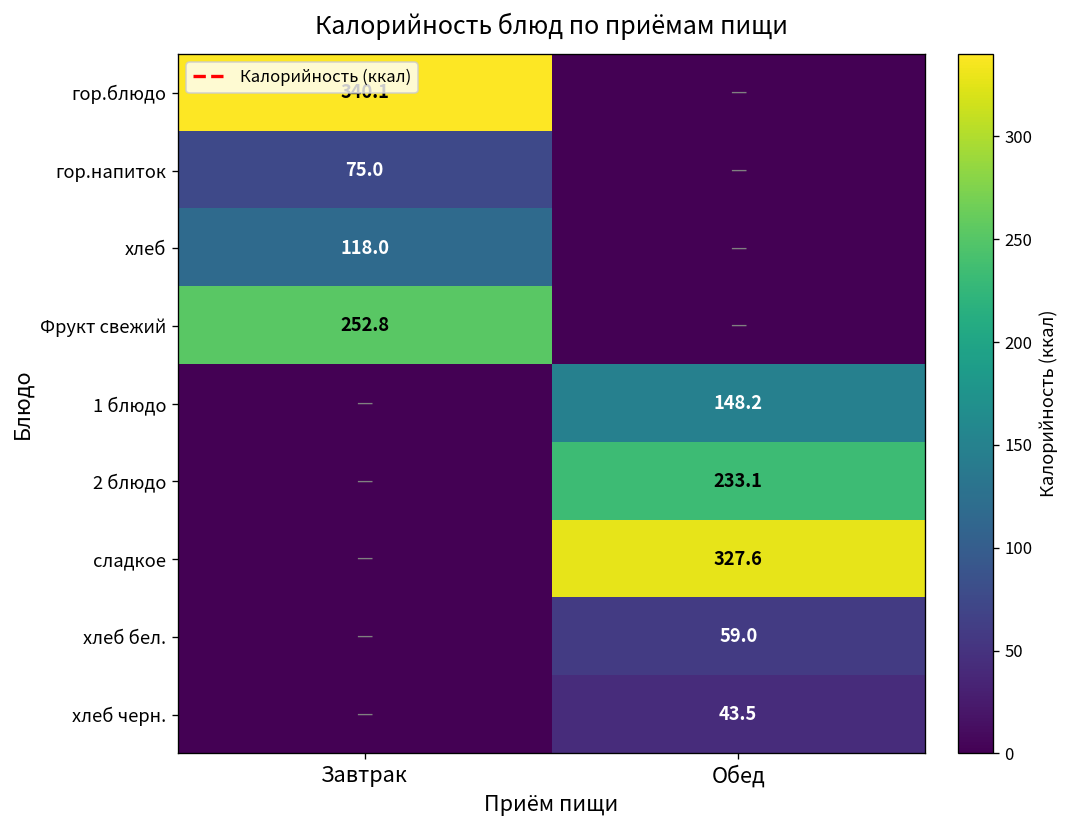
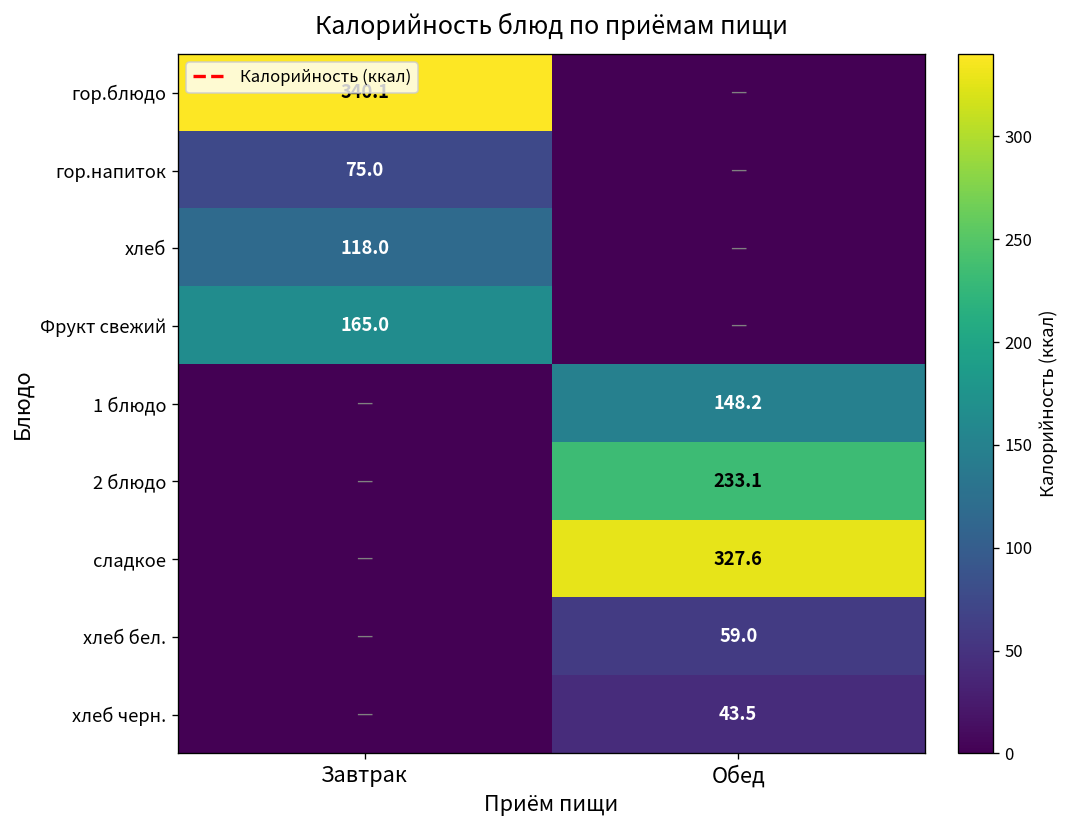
  {
    "гор.напиток": {
      "Завтрак": 75.0
    },
    "хлеб": {
      "Завтрак": 118.0
    },
    "Фрукт свежий": {
-     "Завтрак": 252.8
+     "Завтрак": 165.0
    },
    "1 блюдо": {
      "Обед": 148.2
    },
    "2 блюдо": {
      "Обед": 233.1
    },
    "сладкое": {
      "Обед": 327.6
    },
    "хлеб бел.": {
      "Обед": 59.0
    },
    "хлеб черн.": {
      "Обед": 43.5
    }
  }
